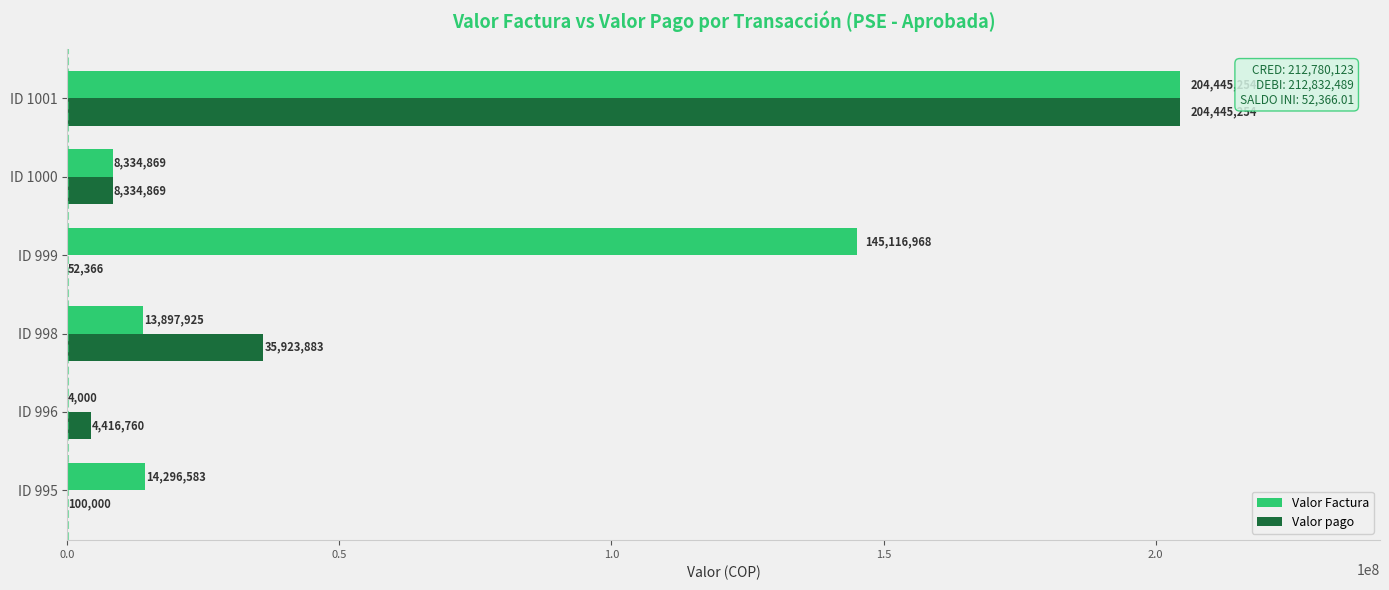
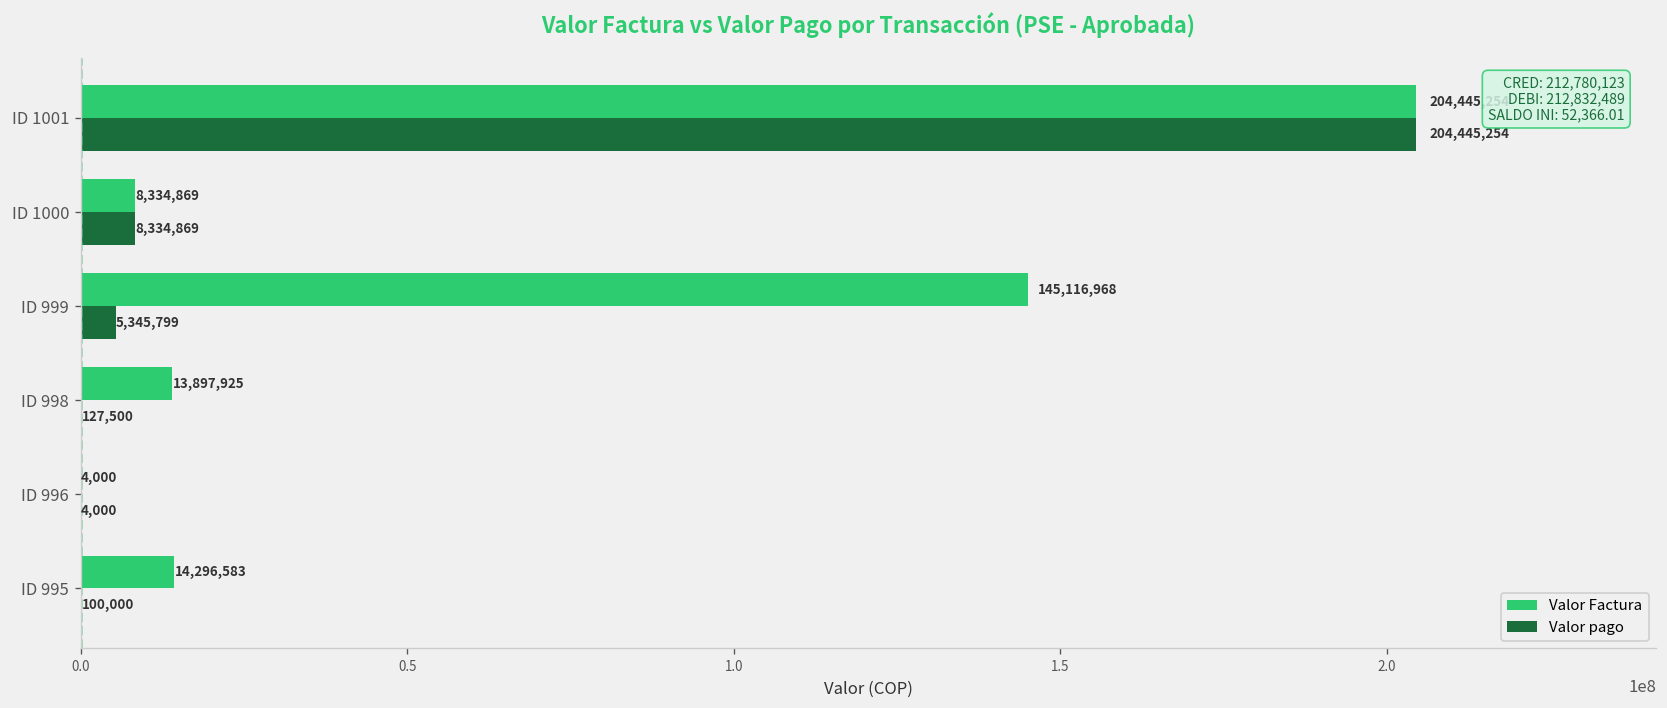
  {
    "Valor Factura": {
      "ID 1000": "8,334,869",
      "ID 999": "145,116,968",
      "ID 998": "13,897,925",
      "ID 996": "4,000",
      "ID 995": "14,296,583"
    },
    "Valor pago": {
      "ID 1000": "8,334,869",
-     "ID 999": "52,366",
-     "ID 998": "35,923,883",
-     "ID 996": "4,416,760",
+     "ID 999": "5,345,799",
+     "ID 998": "127,500",
+     "ID 996": "4,000",
      "ID 995": "100,000"
    }
  }
